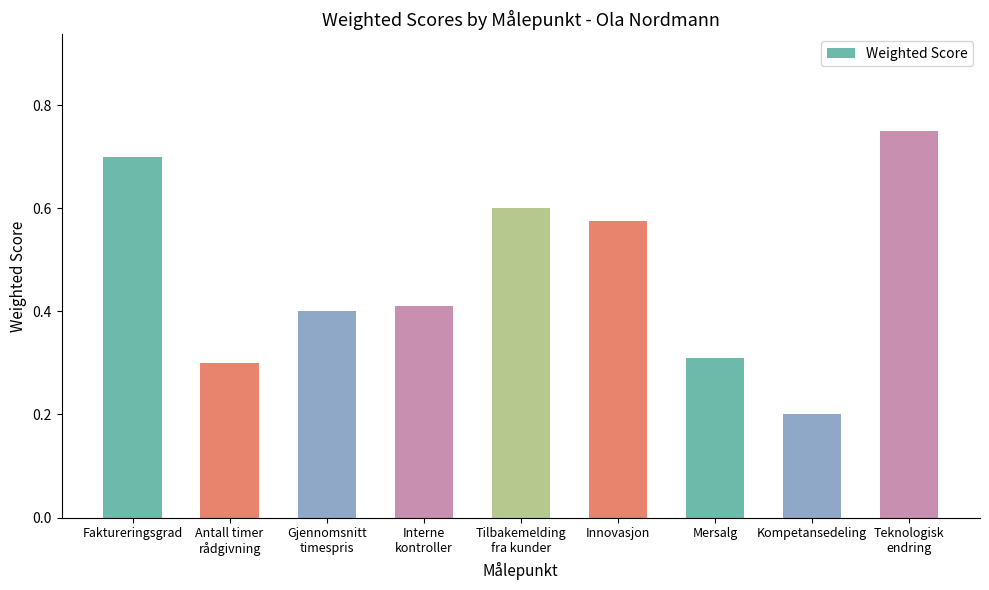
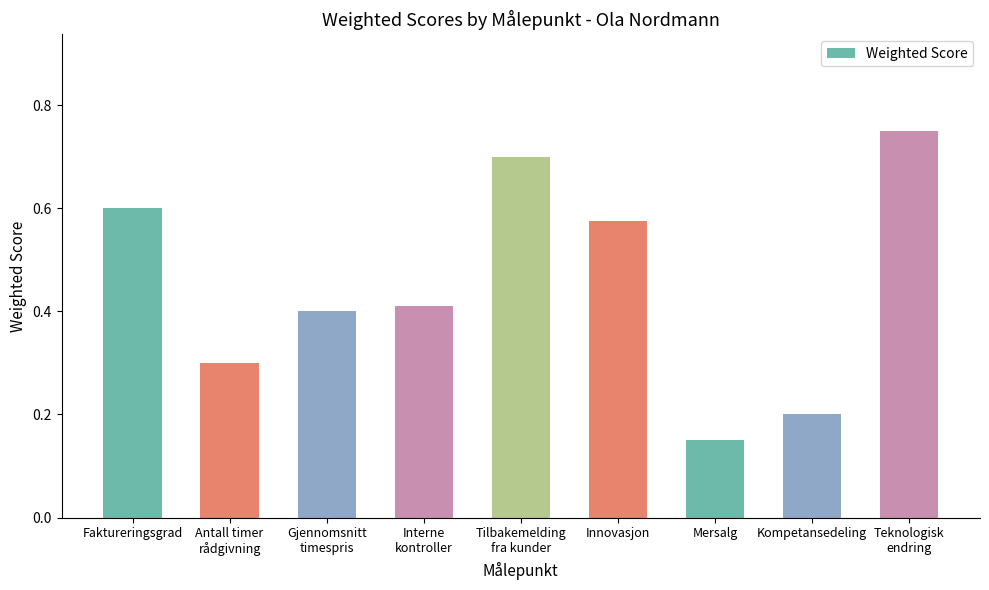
  {
-   "Faktureringsgrad": 0.7,
+   "Faktureringsgrad": 0.6,
    "Antall timer rådgivning": 0.30,
    "Gjennomsnitt timespris": 0.40,
    "Interne kontroller": 0.41,
-   "Tilbakemelding fra kunder": 0.6,
+   "Tilbakemelding fra kunder": 0.7,
    "Innovasjon": 0.58,
-   "Mersalg": 0.31,
+   "Mersalg": 0.15,
    "Kompetansedeling": 0.20,
    "Teknologisk endring": 0.75
  }
